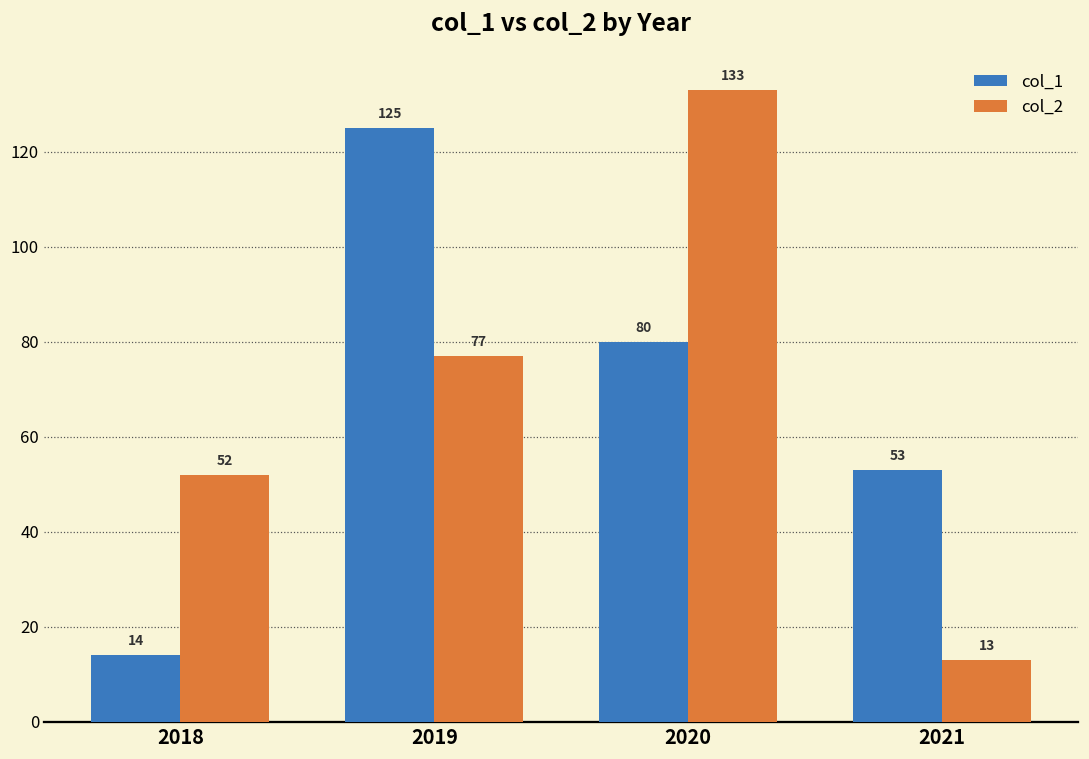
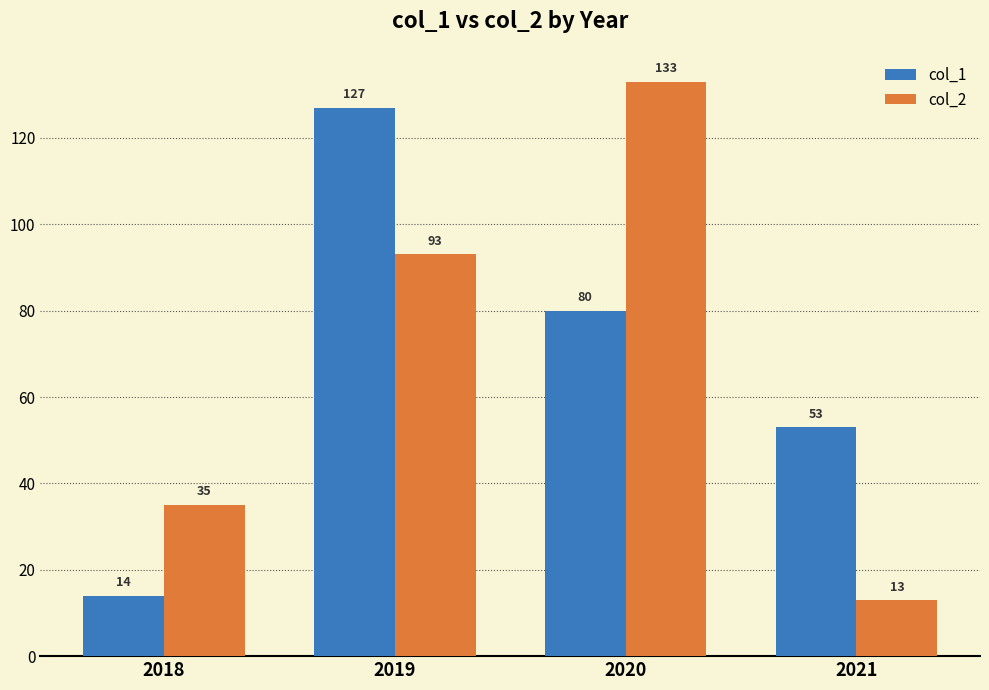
  {
    "col_1": {
      "2018": 14,
-     "2019": 125,
+     "2019": 127,
      "2020": 80,
      "2021": 53
    },
    "col_2": {
-     "2018": 52,
-     "2019": 77,
+     "2018": 35,
+     "2019": 93,
      "2020": 133,
      "2021": 13
    }
  }
